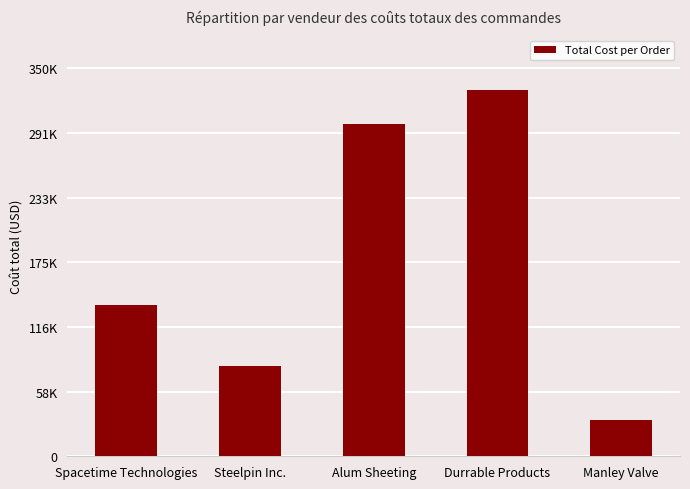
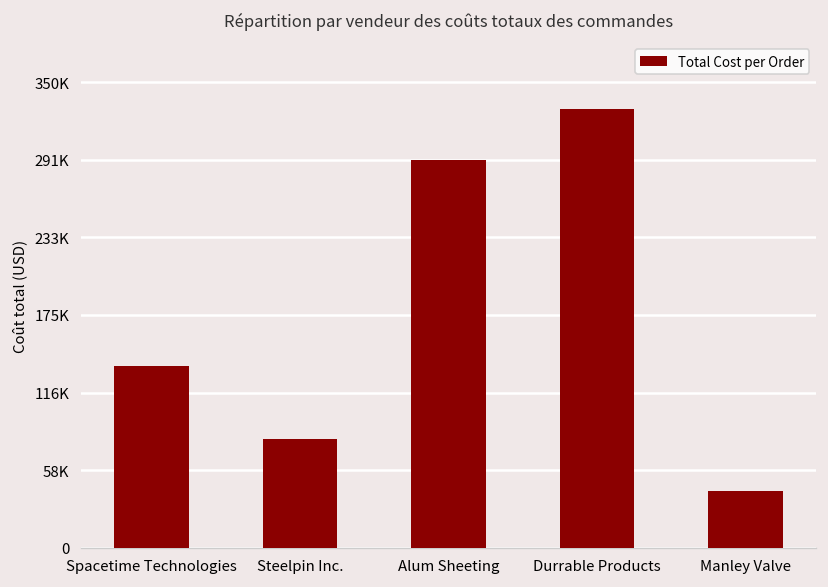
  {
    "Spacetime Technologies": 137000,
    "Steelpin Inc.": 82000,
-   "Alum Sheeting": 299000,
+   "Alum Sheeting": 291000,
    "Durrable Products": 330000,
-   "Manley Valve": 32000
+   "Manley Valve": 42000
  }
